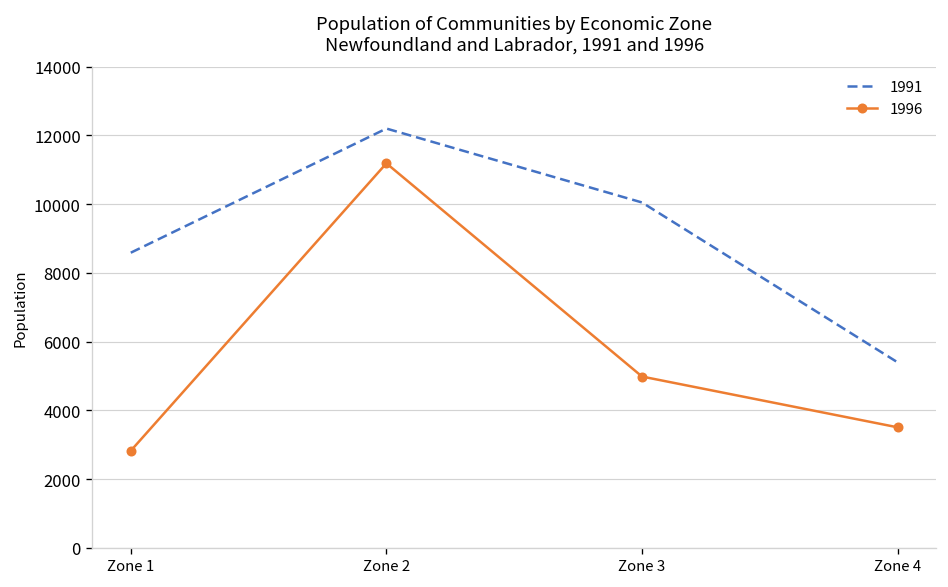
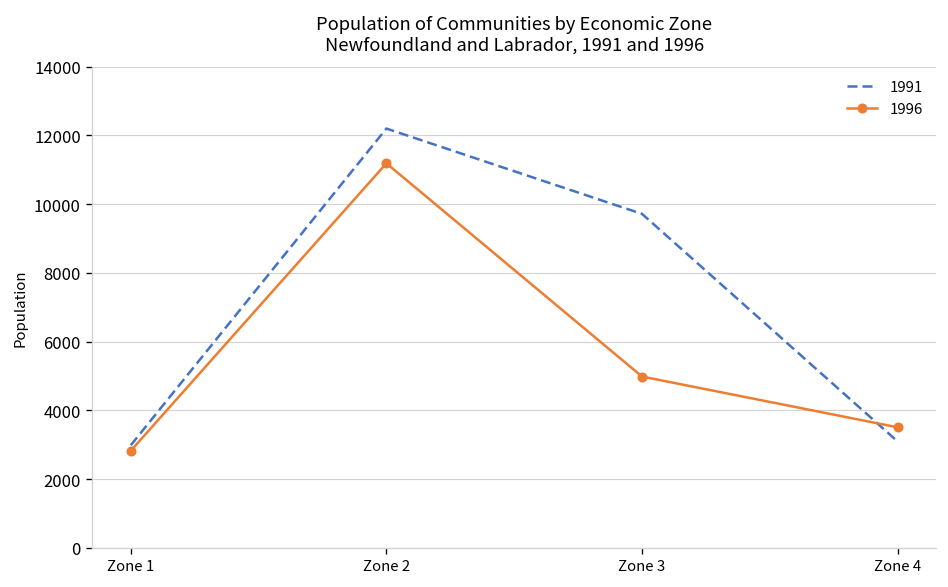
  {
    "1991": {
-     "Zone 1": 8600,
+     "Zone 1": 3000,
      "Zone 2": 12200,
-     "Zone 3": 10100,
-     "Zone 4": 5400
+     "Zone 3": 9700,
+     "Zone 4": 3100
    },
    "1996": {
      "Zone 1": 2800,
      "Zone 2": 11200,
      "Zone 3": 5000,
      "Zone 4": 3500
    }
  }
